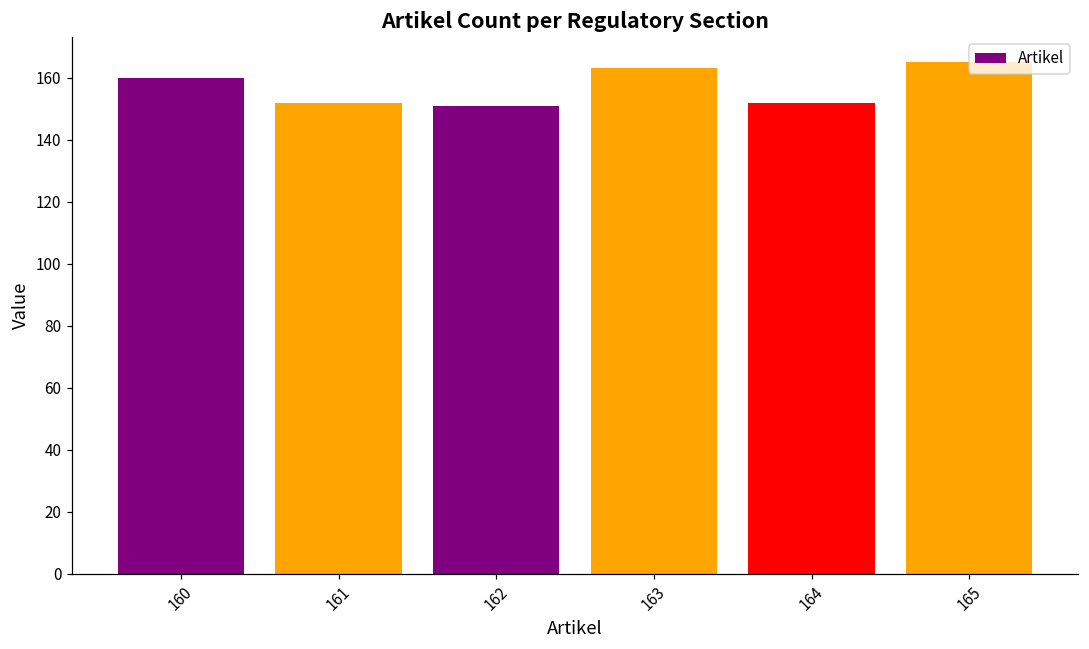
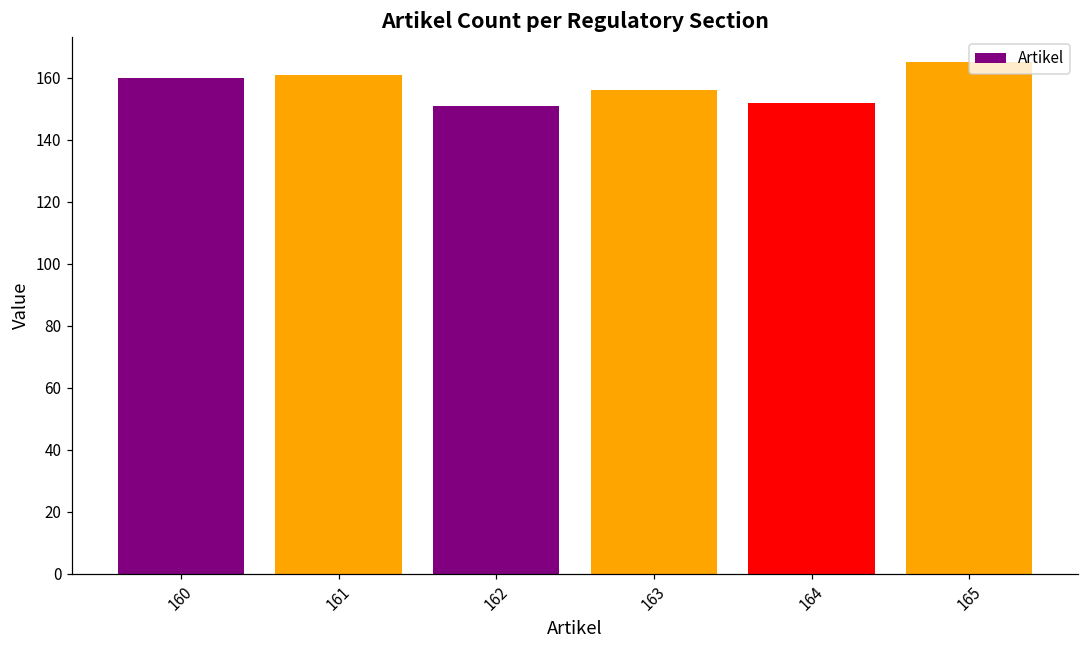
  {
    "160": 160,
-   "161": 152,
+   "161": 161,
    "162": 151,
-   "163": 163,
+   "163": 156,
    "164": 152
  }
